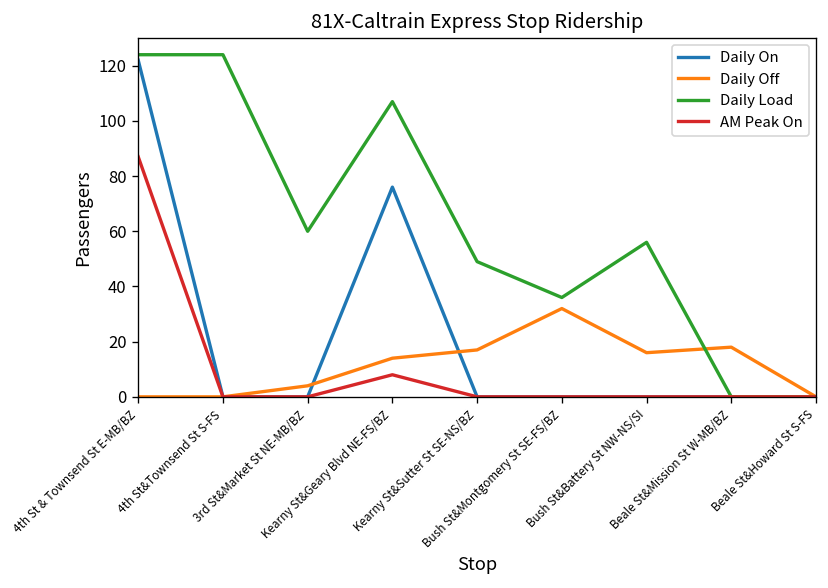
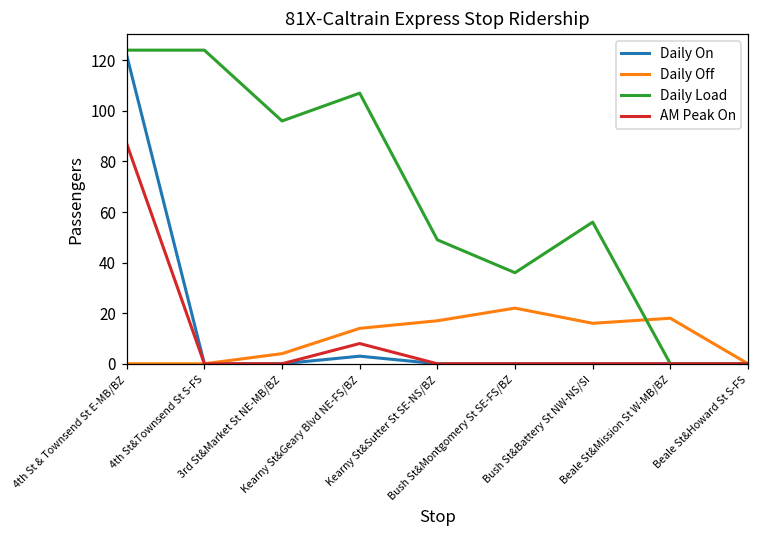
  {
    "Daily On": {
      "4th St & Townsend St E-MB/BZ": 122,
-     "Kearny St&Geary Blvd NE-FS/BZ": 76
+     "Kearny St&Geary Blvd NE-FS/BZ": 3
    },
    "Daily Off": {
      "4th St & Townsend St E-MB/BZ": 0,
      "3rd St&Market St NE-MB/BZ": 4,
      "Kearny St&Geary Blvd NE-FS/BZ": 14,
      "Kearny St&Sutter St SE-NS/BZ": 17,
-     "Bush St&Montgomery St SE-FS/BZ": 32,
+     "Bush St&Montgomery St SE-FS/BZ": 22,
      "Bush St&Battery St NW-NS/SI": 16,
      "Beale St&Mission St W-MB/BZ": 18
    },
    "Daily Load": {
      "4th St & Townsend St E-MB/BZ": 124,
      "4th St&Townsend St S-FS": 124,
-     "3rd St&Market St NE-MB/BZ": 60,
+     "3rd St&Market St NE-MB/BZ": 96,
      "Kearny St&Geary Blvd NE-FS/BZ": 107,
      "Kearny St&Sutter St SE-NS/BZ": 49,
      "Bush St&Montgomery St SE-FS/BZ": 36,
      "Bush St&Battery St NW-NS/SI": 56
    },
    "AM Peak On": {
      "4th St & Townsend St E-MB/BZ": 87,
      "Kearny St&Geary Blvd NE-FS/BZ": 8
    }
  }
